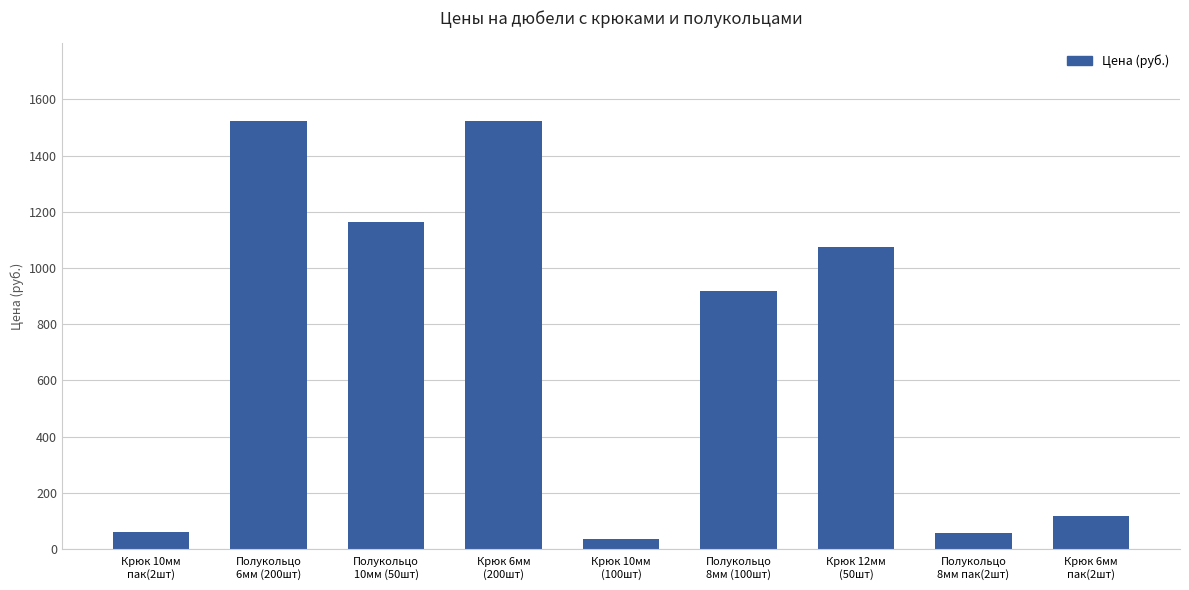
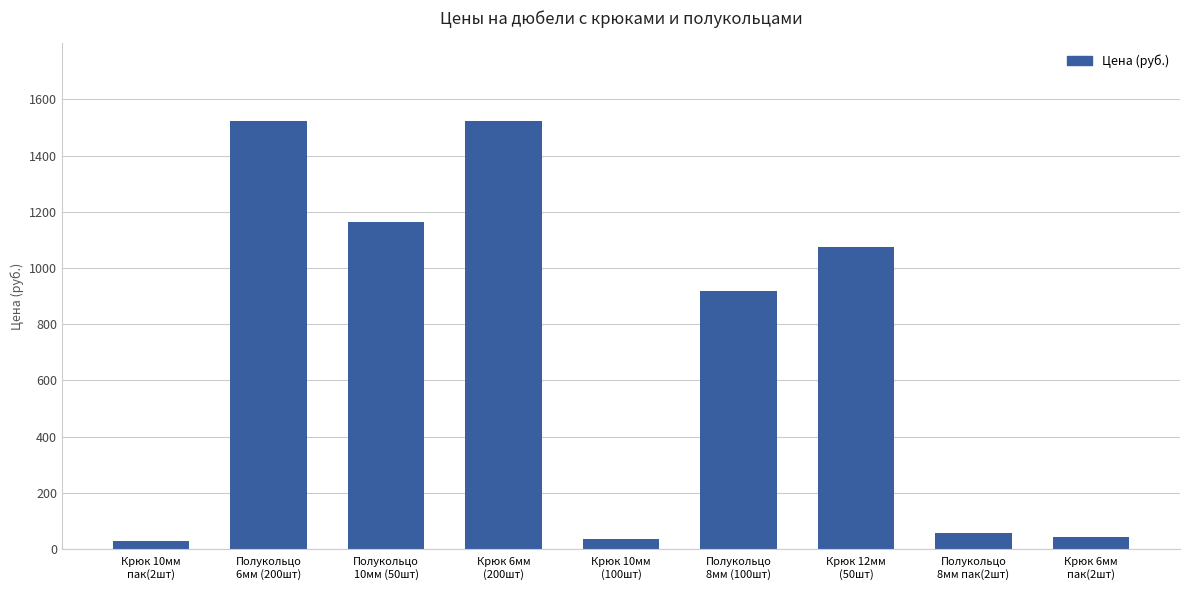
  {
-   "Крюк 10мм пак(2шт)": 60,
+   "Крюк 10мм пак(2шт)": 30,
    "Полукольцо 6мм (200шт)": 1520,
    "Полукольцо 10мм (50шт)": 1160,
    "Крюк 6мм (200шт)": 1520,
    "Крюк 10мм (100шт)": 40,
    "Полукольцо 8мм (100шт)": 920,
    "Крюк 12мм (50шт)": 1070,
    "Полукольцо 8мм пак(2шт)": 60,
-   "Крюк 6мм пак(2шт)": 120
+   "Крюк 6мм пак(2шт)": 40
  }
